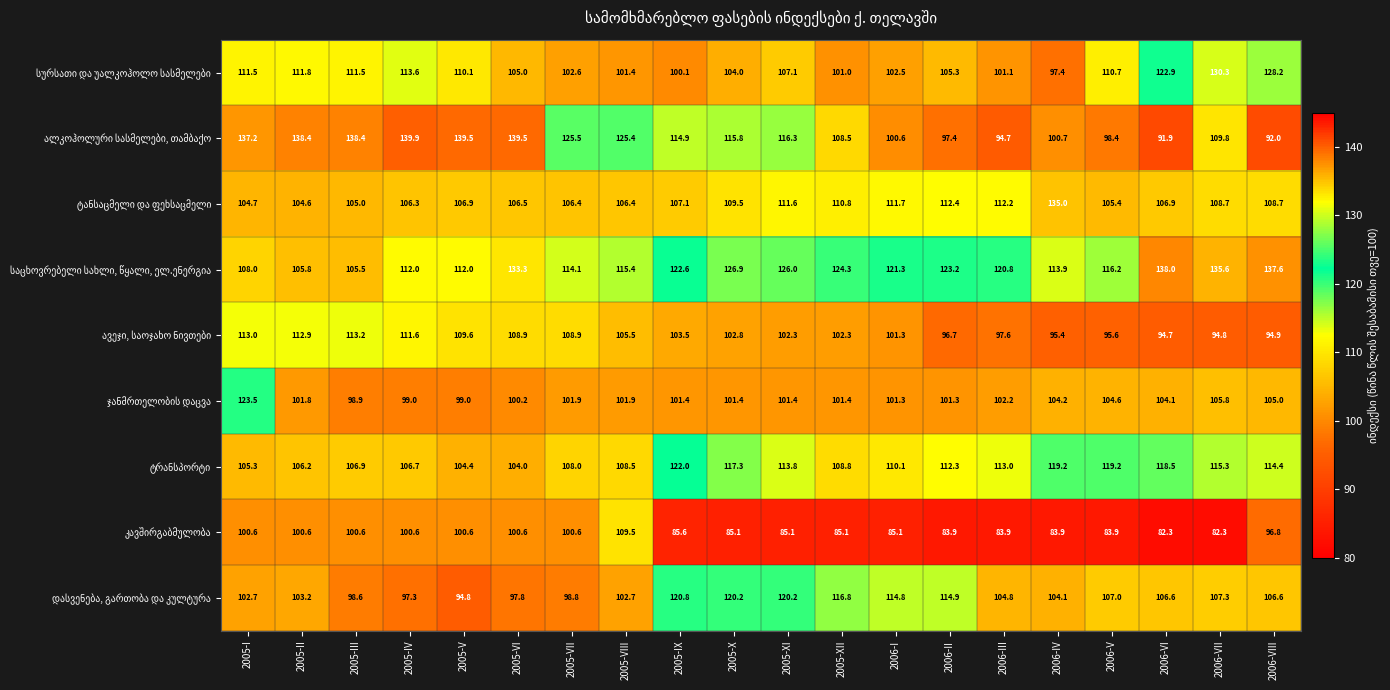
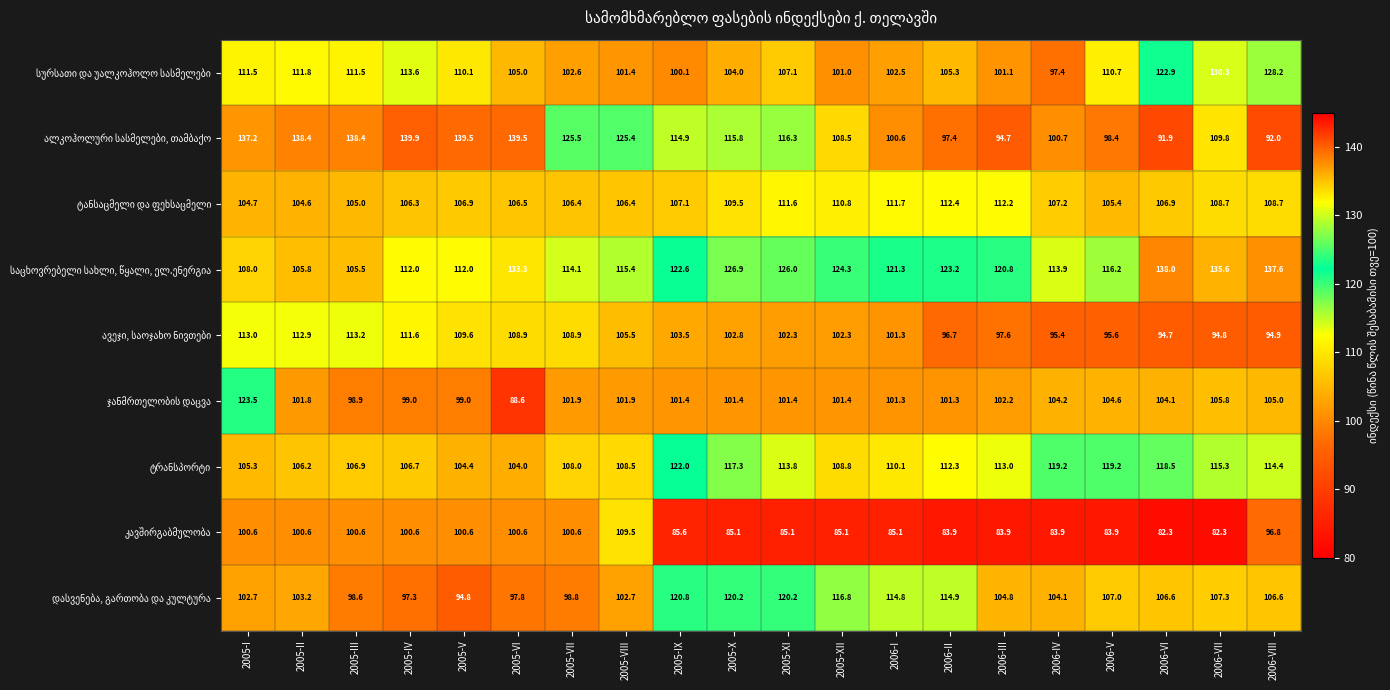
  {
    "სურსათი და უალკოჰოლო სასმელები": {
      "2005-I": 111.5,
      "2005-II": 111.8,
      "2005-III": 111.5,
      "2005-IV": 113.6,
      "2005-V": 110.1,
      "2005-VI": 105.0,
      "2005-VII": 102.6,
      "2005-VIII": 101.4,
      "2005-IX": 100.1,
      "2005-X": 104.0,
      "2005-XI": 107.1,
      "2005-XII": 101.0,
      "2006-I": 102.5,
      "2006-II": 105.3,
      "2006-III": 101.1,
      "2006-IV": 97.4,
      "2006-V": 110.7,
      "2006-VI": 122.9,
      "2006-VII": 130.3,
      "2006-VIII": 128.2
    },
    "ალკოჰოლური სასმელები, თამბაქო": {
      "2005-I": 137.2,
      "2005-II": 138.4,
      "2005-III": 138.4,
      "2005-IV": 139.9,
      "2005-V": 139.5,
      "2005-VI": 139.5,
      "2005-VII": 125.5,
      "2005-VIII": 125.4,
      "2005-IX": 114.9,
      "2005-X": 115.8,
      "2005-XI": 116.3,
      "2005-XII": 108.5,
      "2006-I": 100.6,
      "2006-II": 97.4,
      "2006-III": 94.7,
      "2006-IV": 100.7,
      "2006-V": 98.4,
      "2006-VI": 91.9,
      "2006-VII": 109.8,
      "2006-VIII": 92.0
    },
    "ტანსაცმელი და ფეხსაცმელი": {
      "2005-I": 104.7,
      "2005-II": 104.6,
      "2005-III": 105.0,
      "2005-IV": 106.3,
      "2005-V": 106.9,
      "2005-VI": 106.5,
      "2005-VII": 106.4,
      "2005-VIII": 106.4,
      "2005-IX": 107.1,
      "2005-X": 109.5,
      "2005-XI": 111.6,
      "2005-XII": 110.8,
      "2006-I": 111.7,
      "2006-II": 112.4,
      "2006-III": 112.2,
-     "2006-IV": 135.0,
+     "2006-IV": 107.2,
      "2006-V": 105.4,
      "2006-VI": 106.9,
      "2006-VII": 108.7,
      "2006-VIII": 108.7
    },
    "საცხოვრებელი სახლი, წყალი, ელ.ენერგია": {
      "2005-I": 108.0,
      "2005-II": 105.8,
      "2005-III": 105.5,
      "2005-IV": 112.0,
      "2005-V": 112.0,
      "2005-VI": 133.3,
      "2005-VII": 114.1,
      "2005-VIII": 115.4,
      "2005-IX": 122.6,
      "2005-X": 126.9,
      "2005-XI": 126.0,
      "2005-XII": 124.3,
      "2006-I": 121.3,
      "2006-II": 123.2,
      "2006-III": 120.8,
      "2006-IV": 113.9,
      "2006-V": 116.2,
      "2006-VI": 138.0,
      "2006-VII": 135.6,
      "2006-VIII": 137.6
    },
    "ავეჯი, საოჯახო ნივთები": {
      "2005-I": 113.0,
      "2005-II": 112.9,
      "2005-III": 113.2,
      "2005-IV": 111.6,
      "2005-V": 109.6,
      "2005-VI": 108.9,
      "2005-VII": 108.9,
      "2005-VIII": 105.5,
      "2005-IX": 103.5,
      "2005-X": 102.8,
      "2005-XI": 102.3,
      "2005-XII": 102.3,
      "2006-I": 101.3,
      "2006-II": 96.7,
      "2006-III": 97.6,
      "2006-IV": 95.4,
      "2006-V": 95.6,
      "2006-VI": 94.7,
      "2006-VII": 94.8,
      "2006-VIII": 94.9
    },
    "ჯანმრთელობის დაცვა": {
      "2005-I": 123.5,
      "2005-II": 101.8,
      "2005-III": 98.9,
      "2005-IV": 99.0,
      "2005-V": 99.0,
-     "2005-VI": 100.2,
+     "2005-VI": 88.6,
      "2005-VII": 101.9,
      "2005-VIII": 101.9,
      "2005-IX": 101.4,
      "2005-X": 101.4,
      "2005-XI": 101.4,
      "2005-XII": 101.4,
      "2006-I": 101.3,
      "2006-II": 101.3,
      "2006-III": 102.2,
      "2006-IV": 104.2,
      "2006-V": 104.6,
      "2006-VI": 104.1,
      "2006-VII": 105.8,
      "2006-VIII": 105.0
    },
    "ტრანსპორტი": {
      "2005-I": 105.3,
      "2005-II": 106.2,
      "2005-III": 106.9,
      "2005-IV": 106.7,
      "2005-V": 104.4,
      "2005-VI": 104.0,
      "2005-VII": 108.0,
      "2005-VIII": 108.5,
      "2005-IX": 122.0,
      "2005-X": 117.3,
      "2005-XI": 113.8,
      "2005-XII": 108.8,
      "2006-I": 110.1,
      "2006-II": 112.3,
      "2006-III": 113.0,
      "2006-IV": 119.2,
      "2006-V": 119.2,
      "2006-VI": 118.5,
      "2006-VII": 115.3,
      "2006-VIII": 114.4
    },
    "კავშირგაბმულობა": {
      "2005-I": 100.6,
      "2005-II": 100.6,
      "2005-III": 100.6,
      "2005-IV": 100.6,
      "2005-V": 100.6,
      "2005-VI": 100.6,
      "2005-VII": 100.6,
      "2005-VIII": 109.5,
      "2005-IX": 85.6,
      "2005-X": 85.1,
      "2005-XI": 85.1,
      "2005-XII": 85.1,
      "2006-I": 85.1,
      "2006-II": 83.9,
      "2006-III": 83.9,
      "2006-IV": 83.9,
      "2006-V": 83.9,
      "2006-VI": 82.3,
      "2006-VII": 82.3,
      "2006-VIII": 96.8
    },
    "დასვენება, გართობა და კულტურა": {
      "2005-I": 102.7,
      "2005-II": 103.2,
      "2005-III": 98.6,
      "2005-IV": 97.3,
      "2005-V": 94.8,
      "2005-VI": 97.8,
      "2005-VII": 98.8,
      "2005-VIII": 102.7,
      "2005-IX": 120.8,
      "2005-X": 120.2,
      "2005-XI": 120.2,
      "2005-XII": 116.8,
      "2006-I": 114.8,
      "2006-II": 114.9,
      "2006-III": 104.8,
      "2006-IV": 104.1,
      "2006-V": 107.0,
      "2006-VI": 106.6,
      "2006-VII": 107.3,
      "2006-VIII": 106.6
    }
  }
